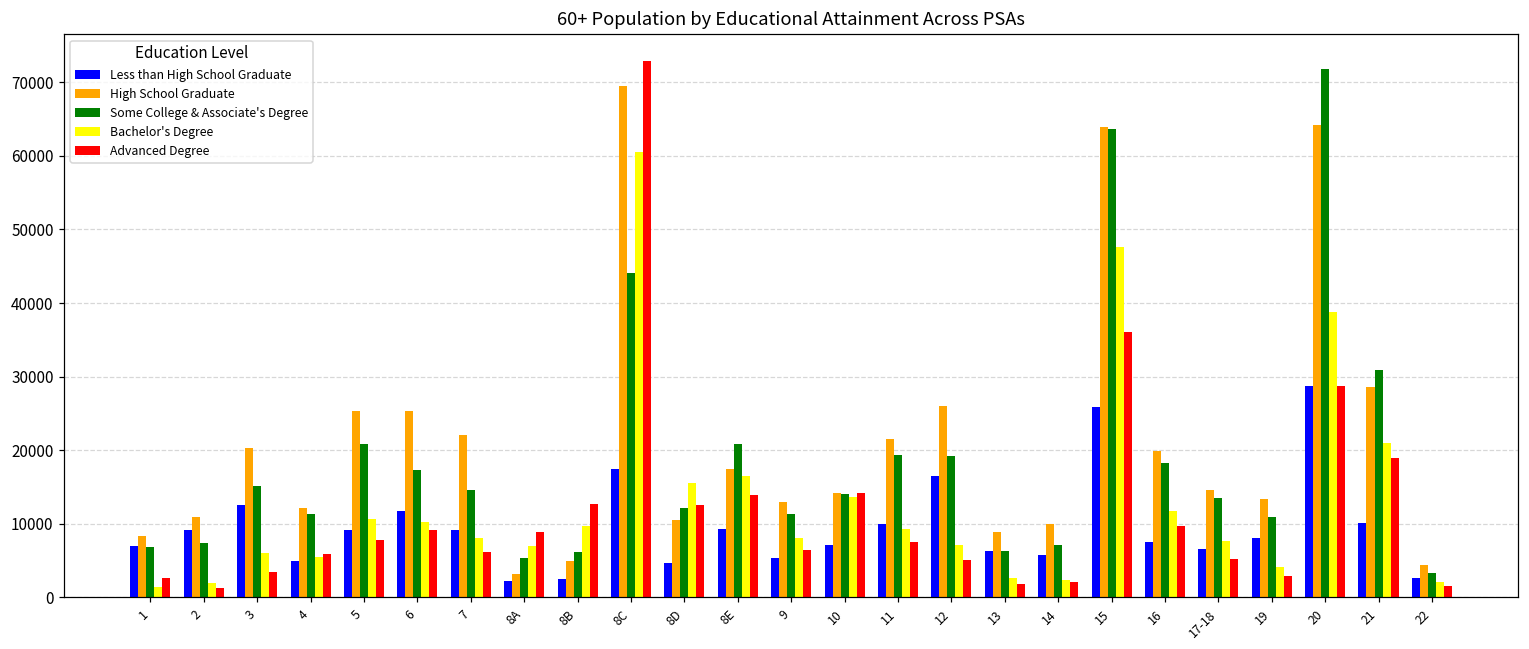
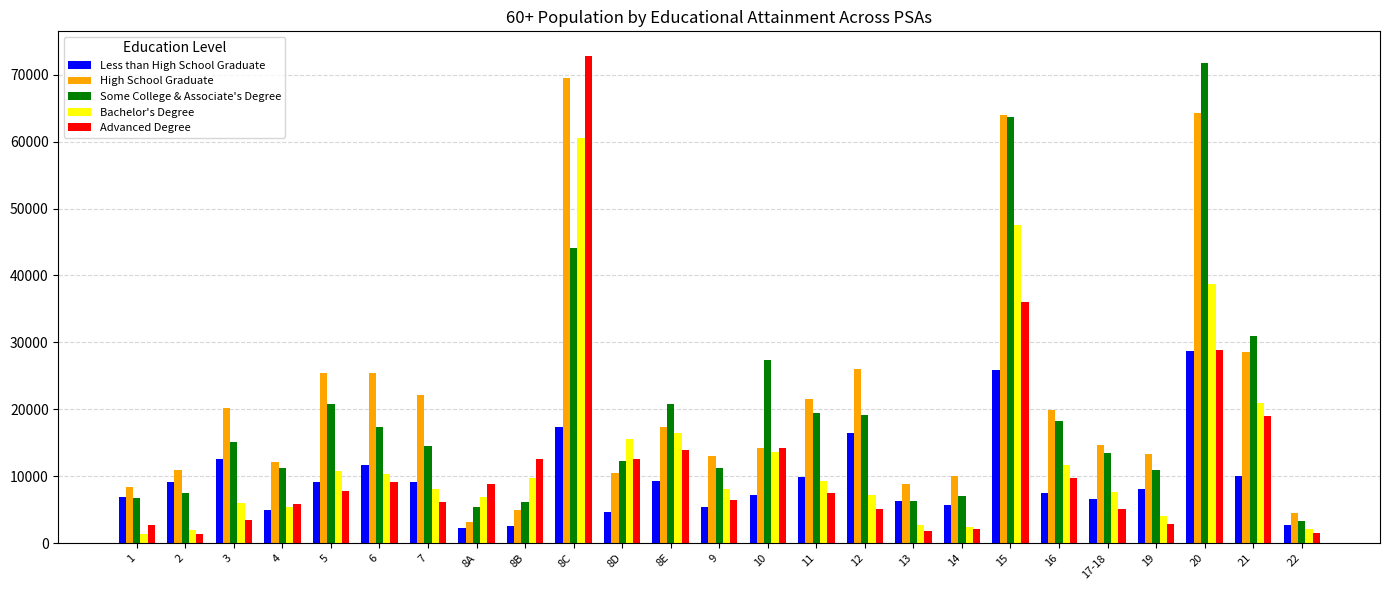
  {
    "Less than High School Graduate": {
      "1": 7000,
      "2": 9000,
      "3": 13000,
      "4": 5000,
      "5": 9000,
      "6": 12000,
      "7": 9000,
      "8A": 2000,
      "8B": 3000,
      "8C": 17000,
      "8D": 5000,
      "8E": 9000,
      "9": 5000,
      "10": 7000,
      "11": 10000,
      "12": 17000,
      "13": 6000,
      "14": 6000,
      "15": 26000,
      "16": 7000,
      "17-18": 7000,
      "19": 8000,
      "20": 29000,
      "21": 10000,
      "22": 3000
    },
    "High School Graduate": {
      "1": 8000,
      "2": 11000,
      "3": 20000,
      "4": 12000,
      "5": 25000,
      "6": 25000,
      "7": 22000,
      "8A": 3000,
      "8B": 5000,
      "8C": 69000,
      "8D": 10000,
      "8E": 17000,
      "9": 13000,
      "10": 14000,
      "11": 21000,
      "12": 26000,
      "13": 9000,
      "14": 10000,
      "15": 64000,
      "16": 20000,
      "17-18": 15000,
      "19": 13000,
      "20": 64000,
      "21": 29000,
      "22": 4000
    },
    "Some College & Associate's Degree": {
      "1": 7000,
      "2": 7000,
      "3": 15000,
      "4": 11000,
      "5": 21000,
      "6": 17000,
      "7": 15000,
      "8A": 5000,
      "8B": 6000,
      "8C": 44000,
      "8D": 12000,
      "8E": 21000,
      "9": 11000,
-     "10": 14000,
+     "10": 27000,
      "11": 19000,
      "12": 19000,
      "13": 6000,
      "14": 7000,
      "15": 64000,
      "16": 18000,
      "17-18": 13000,
      "19": 11000,
      "20": 72000,
      "21": 31000,
      "22": 3000
    },
    "Bachelor's Degree": {
      "1": 1000,
      "2": 2000,
      "3": 6000,
      "4": 5000,
      "5": 11000,
      "6": 10000,
      "7": 8000,
      "8A": 7000,
      "8B": 10000,
      "8C": 61000,
      "8D": 16000,
      "8E": 17000,
      "9": 8000,
      "10": 14000,
      "11": 9000,
      "12": 7000,
      "13": 3000,
      "14": 2000,
      "15": 48000,
      "16": 12000,
      "17-18": 8000,
      "19": 4000,
      "20": 39000,
      "21": 21000,
      "22": 2000
    },
    "Advanced Degree": {
      "1": 3000,
      "2": 1000,
      "3": 3000,
      "4": 6000,
      "5": 8000,
      "6": 9000,
      "7": 6000,
      "8A": 9000,
      "8B": 13000,
      "8C": 73000,
      "8D": 13000,
      "8E": 14000,
      "9": 6000,
      "10": 14000,
      "11": 8000,
      "12": 5000,
      "13": 2000,
      "14": 2000,
      "15": 36000,
      "16": 10000,
      "17-18": 5000,
      "19": 3000,
      "20": 29000,
      "21": 19000,
      "22": 2000
    }
  }
